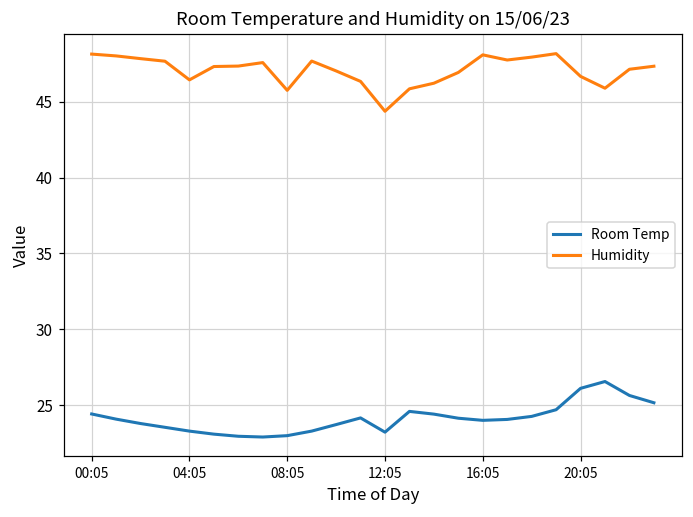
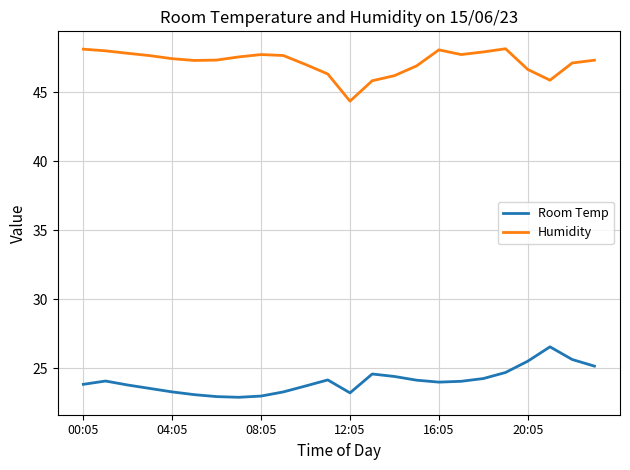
  {
    "Room Temp": {
-     "00:05": 24.4,
+     "00:05": 23.8,
      "04:05": 23.3,
      "08:05": 23.0,
      "12:05": 23.2,
      "16:05": 24.0,
-     "20:05": 26.1
+     "20:05": 25.5
    },
    "Humidity": {
      "00:05": 48.1,
-     "04:05": 46.4,
-     "08:05": 45.8,
+     "04:05": 47.5,
+     "08:05": 47.8,
      "12:05": 44.4,
      "16:05": 48.1,
      "20:05": 46.7
    }
  }
